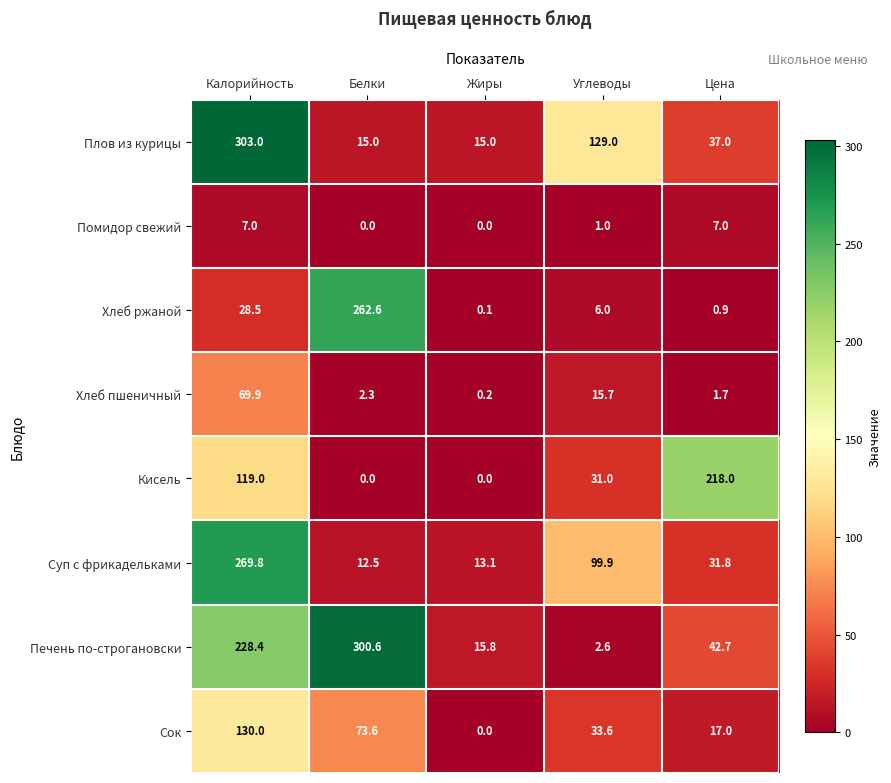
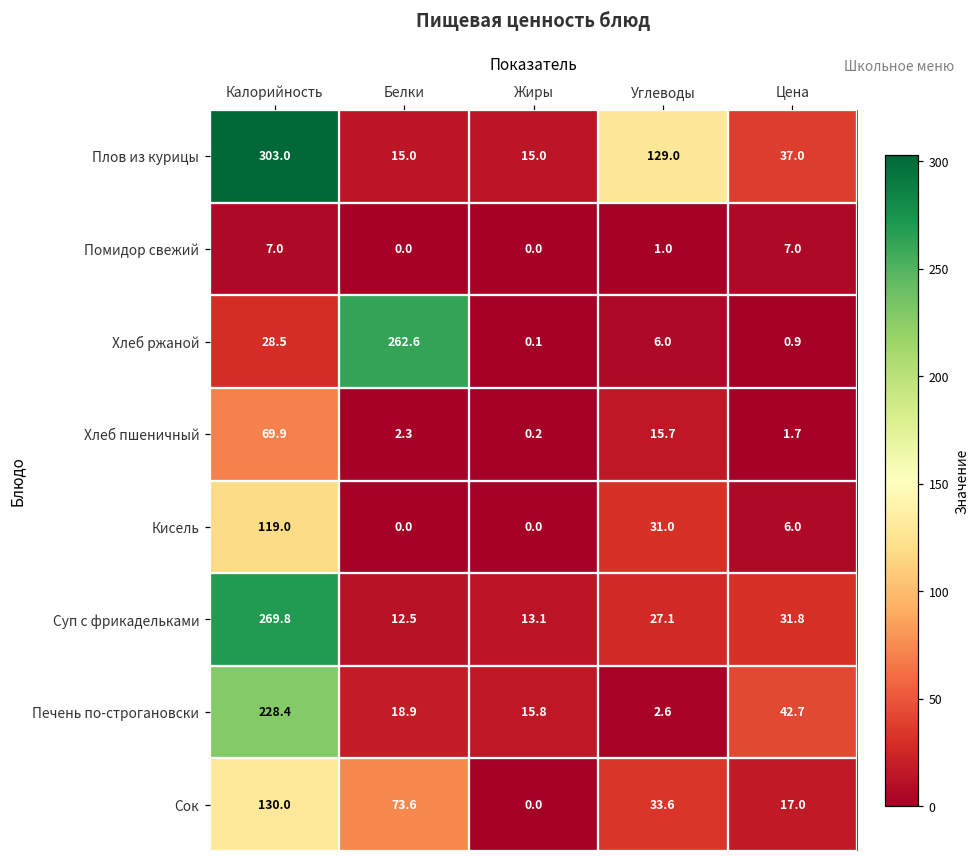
  {
    "Плов из курицы": {
      "Калорийность": 303.0,
      "Белки": 15.0,
      "Жиры": 15.0,
      "Углеводы": 129.0,
      "Цена": 37.0
    },
    "Помидор свежий": {
      "Калорийность": 7.0,
      "Белки": 0.0,
      "Жиры": 0.0,
      "Углеводы": 1.0,
      "Цена": 7.0
    },
    "Хлеб ржаной": {
      "Калорийность": 28.5,
      "Белки": 262.6,
      "Жиры": 0.1,
      "Углеводы": 6.0,
      "Цена": 0.9
    },
    "Хлеб пшеничный": {
      "Калорийность": 69.9,
      "Белки": 2.3,
      "Жиры": 0.2,
      "Углеводы": 15.7,
      "Цена": 1.7
    },
    "Кисель": {
      "Калорийность": 119.0,
      "Белки": 0.0,
      "Жиры": 0.0,
      "Углеводы": 31.0,
-     "Цена": 218.0
+     "Цена": 6.0
    },
    "Суп с фрикадельками": {
      "Калорийность": 269.8,
      "Белки": 12.5,
      "Жиры": 13.1,
-     "Углеводы": 99.9,
+     "Углеводы": 27.1,
      "Цена": 31.8
    },
    "Печень по-строгановски": {
      "Калорийность": 228.4,
-     "Белки": 300.6,
+     "Белки": 18.9,
      "Жиры": 15.8,
      "Углеводы": 2.6,
      "Цена": 42.7
    },
    "Сок": {
      "Калорийность": 130.0,
      "Белки": 73.6,
      "Жиры": 0.0,
      "Углеводы": 33.6,
      "Цена": 17.0
    }
  }
